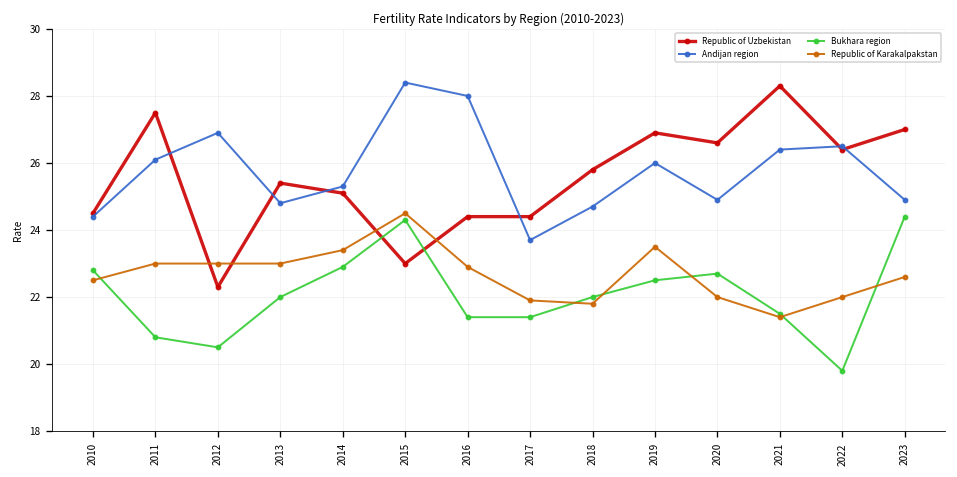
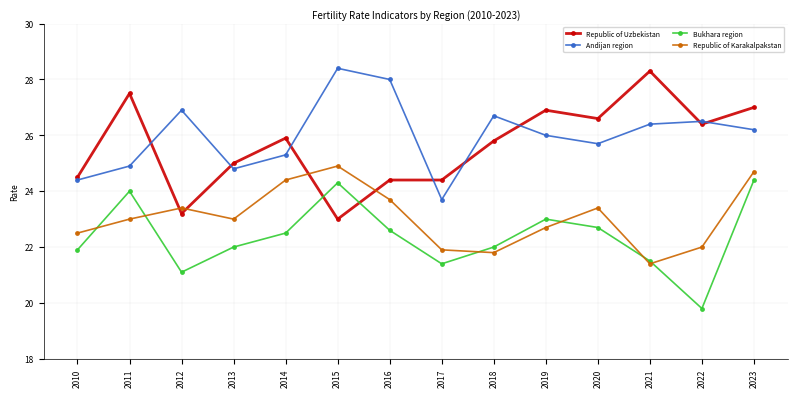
  {
    "Republic of Uzbekistan": {
      "2010": 24.5,
      "2011": 27.5,
-     "2012": 22.3,
-     "2013": 25.4,
-     "2014": 25.1,
+     "2012": 23.2,
+     "2013": 25.0,
+     "2014": 25.9,
      "2015": 23.0,
      "2016": 24.4,
      "2017": 24.4,
      "2018": 25.8,
      "2019": 26.9,
      "2020": 26.6,
      "2021": 28.3,
      "2022": 26.4,
      "2023": 27.0
    },
    "Andijan region": {
      "2010": 24.4,
-     "2011": 26.1,
+     "2011": 24.9,
      "2012": 26.9,
      "2013": 24.8,
      "2014": 25.3,
      "2015": 28.4,
      "2016": 28.0,
      "2017": 23.7,
-     "2018": 24.7,
+     "2018": 26.7,
      "2019": 26.0,
-     "2020": 24.9,
+     "2020": 25.7,
      "2021": 26.4,
      "2022": 26.5,
-     "2023": 24.9
+     "2023": 26.2
    },
    "Bukhara region": {
-     "2010": 22.8,
-     "2011": 20.8,
-     "2012": 20.5,
+     "2010": 21.9,
+     "2011": 24.0,
+     "2012": 21.1,
      "2013": 22.0,
-     "2014": 22.9,
+     "2014": 22.5,
      "2015": 24.3,
-     "2016": 21.4,
+     "2016": 22.6,
      "2017": 21.4,
      "2018": 22.0,
-     "2019": 22.5,
+     "2019": 23.0,
      "2020": 22.7,
      "2021": 21.5,
      "2022": 19.8,
      "2023": 24.4
    },
    "Republic of Karakalpakstan": {
      "2010": 22.5,
      "2011": 23.0,
-     "2012": 23.0,
+     "2012": 23.4,
      "2013": 23.0,
-     "2014": 23.4,
-     "2015": 24.5,
-     "2016": 22.9,
+     "2014": 24.4,
+     "2015": 24.9,
+     "2016": 23.7,
      "2017": 21.9,
      "2018": 21.8,
-     "2019": 23.5,
-     "2020": 22.0,
+     "2019": 22.7,
+     "2020": 23.4,
      "2021": 21.4,
      "2022": 22.0,
-     "2023": 22.6
+     "2023": 24.7
    }
  }
